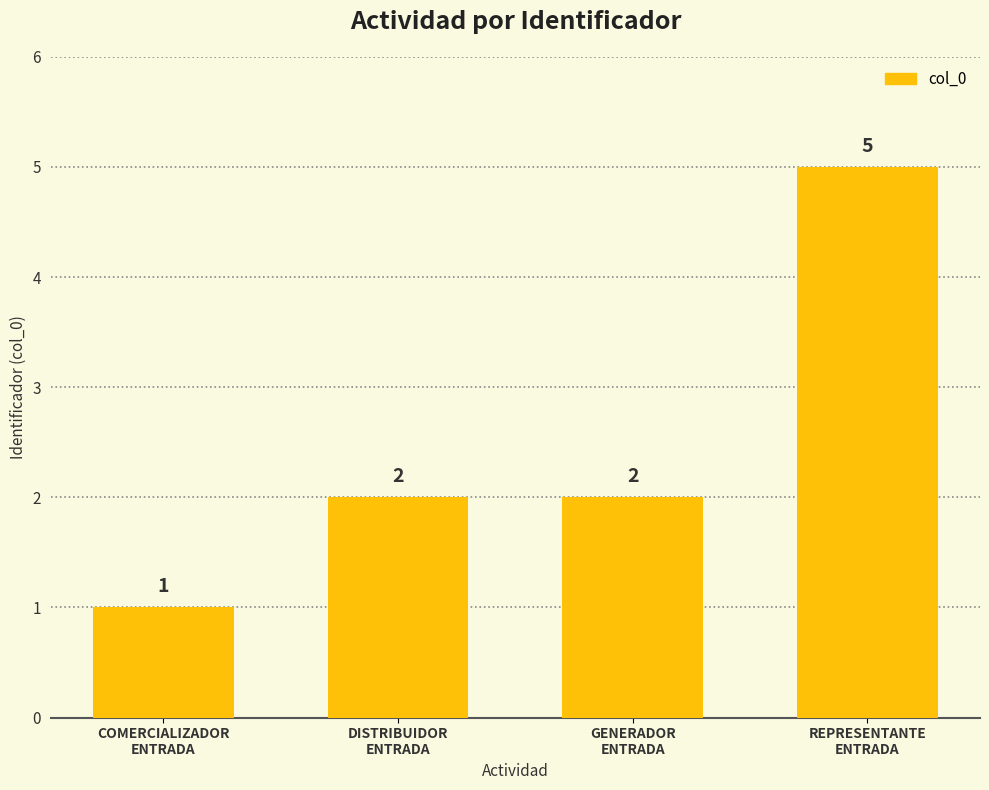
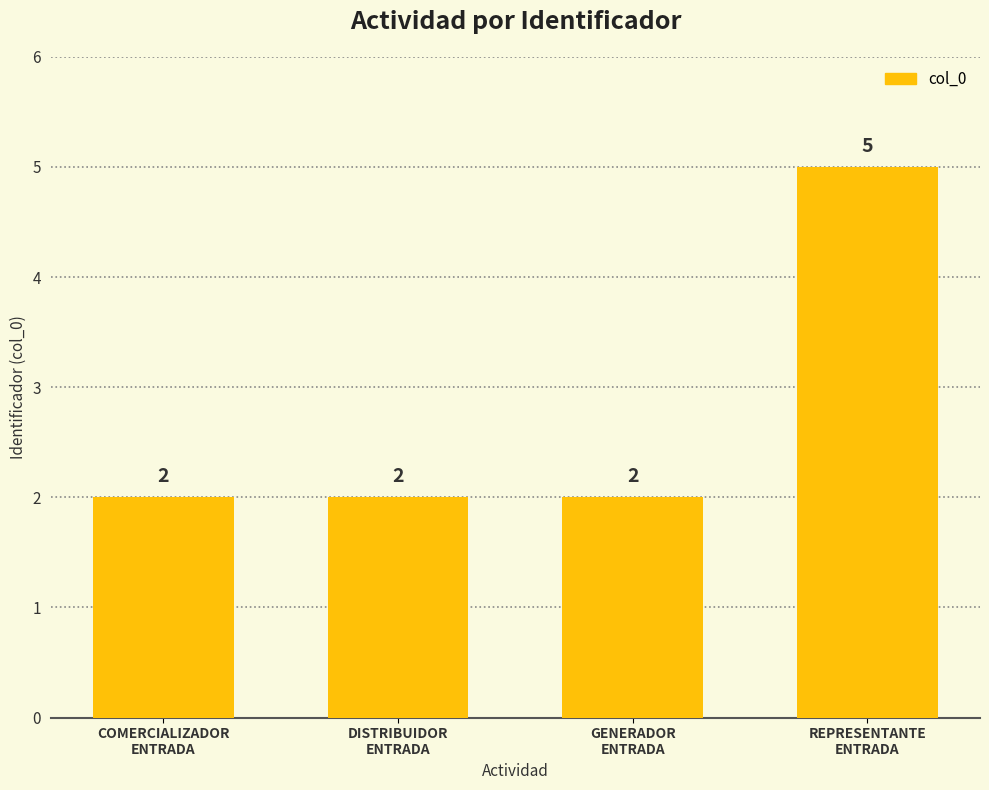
  {
-   "COMERCIALIZADOR ENTRADA": 1,
+   "COMERCIALIZADOR ENTRADA": 2,
    "DISTRIBUIDOR ENTRADA": 2,
    "GENERADOR ENTRADA": 2,
    "REPRESENTANTE ENTRADA": 5
  }
